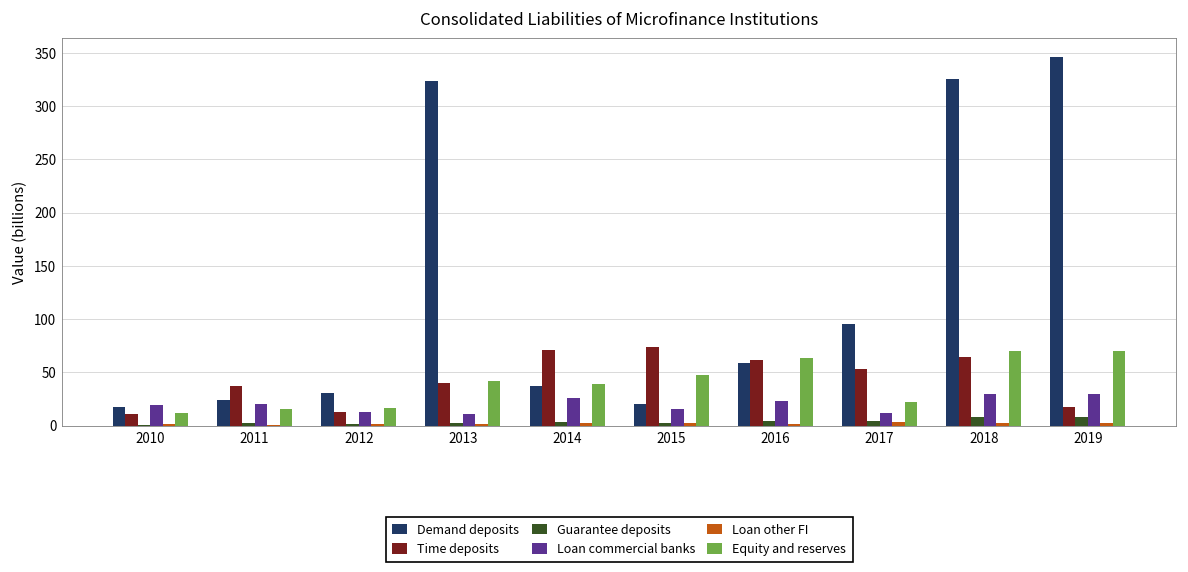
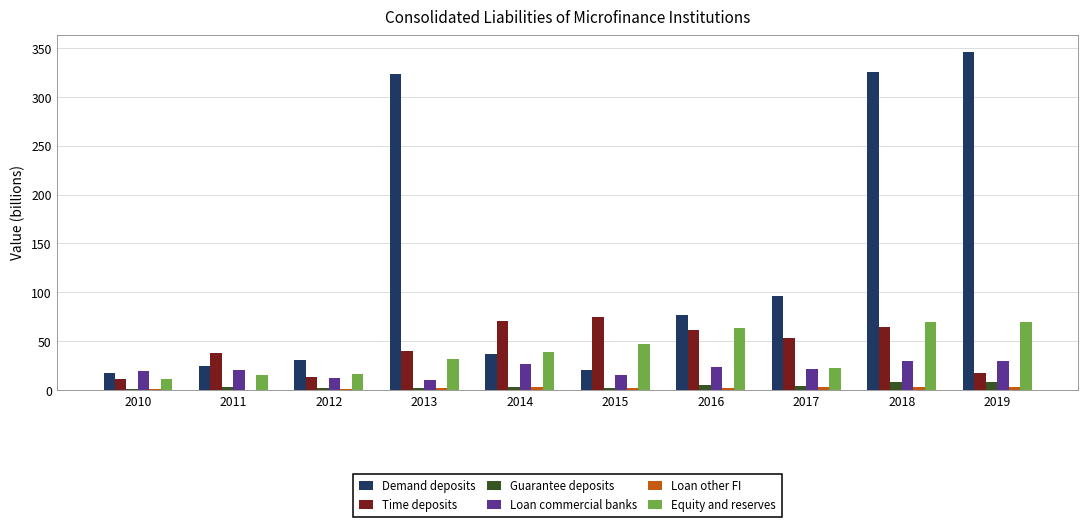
  {
    "Demand deposits": {
      "2010": 20,
      "2011": 20,
      "2012": 30,
      "2013": 320,
      "2014": 40,
      "2015": 20,
-     "2016": 60,
+     "2016": 80,
      "2017": 100,
      "2018": 330,
      "2019": 350
    },
    "Time deposits": {
      "2010": 10,
      "2011": 40,
      "2012": 10,
      "2013": 40,
      "2014": 70,
      "2015": 70,
      "2016": 60,
      "2017": 50,
      "2018": 60,
      "2019": 20
    },
    "Guarantee deposits": {
      "2014": 0,
      "2016": 0,
      "2017": 0,
      "2018": 10,
      "2019": 10
    },
    "Loan commercial banks": {
      "2010": 20,
      "2011": 20,
      "2012": 10,
      "2013": 10,
      "2014": 30,
      "2015": 20,
      "2016": 20,
-     "2017": 10,
+     "2017": 20,
      "2018": 30,
      "2019": 30
    },
    "Loan other FI": {
      "2017": 0,
      "2018": 0,
      "2019": 0
    },
    "Equity and reserves": {
      "2010": 10,
      "2011": 20,
      "2012": 20,
-     "2013": 40,
+     "2013": 30,
      "2014": 40,
      "2015": 50,
      "2016": 60,
      "2017": 20,
      "2018": 70,
      "2019": 70
    }
  }
